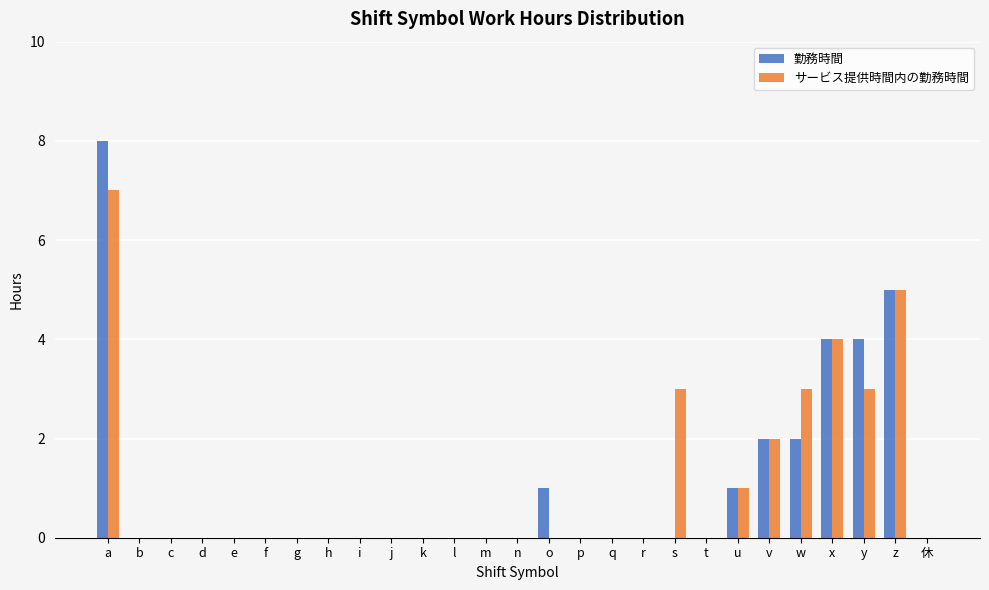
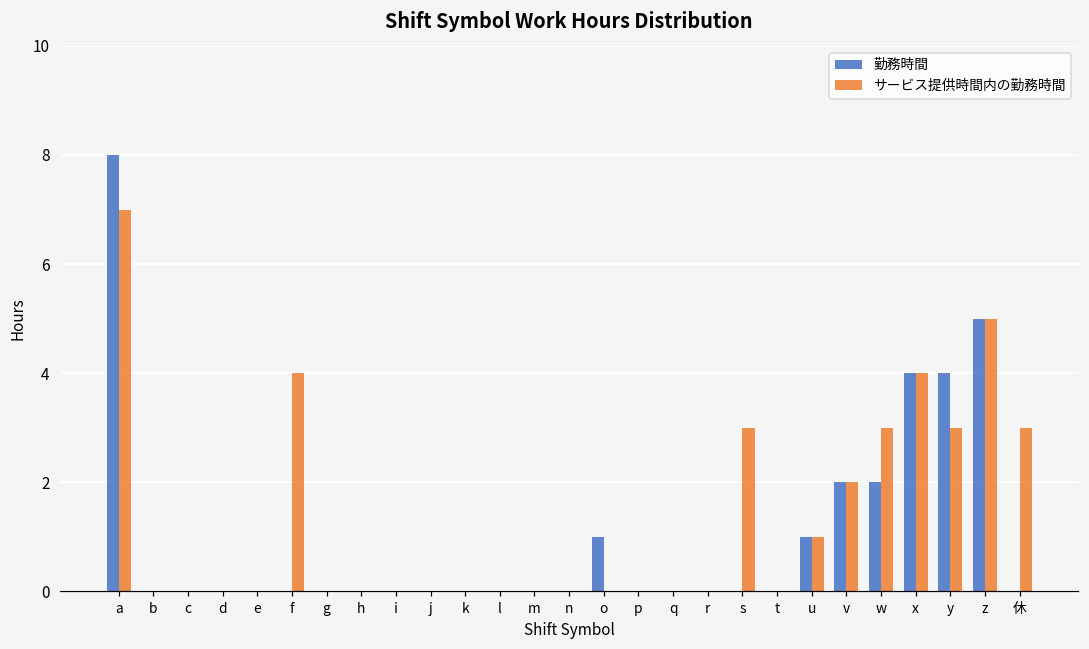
  {
    "勤務時間": {
      "a": 8,
      "b": 0,
      "c": 0,
      "d": 0,
      "e": 0,
      "f": 0,
      "g": 0,
      "h": 0,
      "i": 0,
      "j": 0,
      "k": 0,
      "l": 0,
      "m": 0,
      "n": 0,
      "o": 1,
      "p": 0,
      "q": 0,
      "r": 0,
      "s": 0,
      "t": 0,
      "u": 1,
      "v": 2,
      "w": 2,
      "x": 4,
      "y": 4,
      "z": 5,
      "休": 0
    },
    "サービス提供時間内の勤務時間": {
      "a": 7,
      "b": 0,
      "c": 0,
      "d": 0,
      "e": 0,
-     "f": 0,
+     "f": 4,
      "g": 0,
      "h": 0,
      "i": 0,
      "j": 0,
      "k": 0,
      "l": 0,
      "m": 0,
      "n": 0,
      "o": 0,
      "p": 0,
      "q": 0,
      "r": 0,
      "s": 3,
      "t": 0,
      "u": 1,
      "v": 2,
      "w": 3,
      "x": 4,
      "y": 3,
      "z": 5,
-     "休": 0
+     "休": 3
    }
  }
